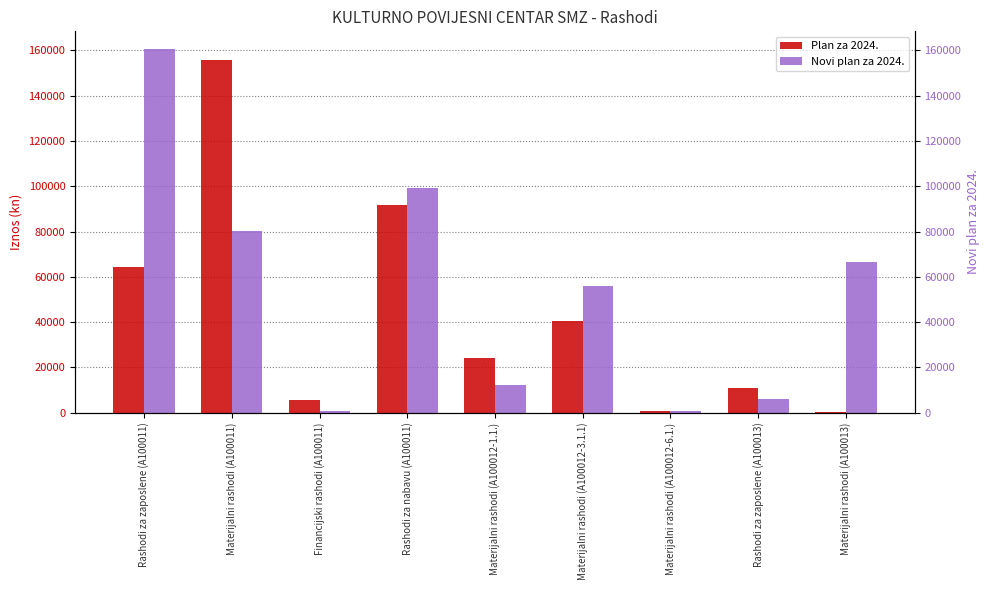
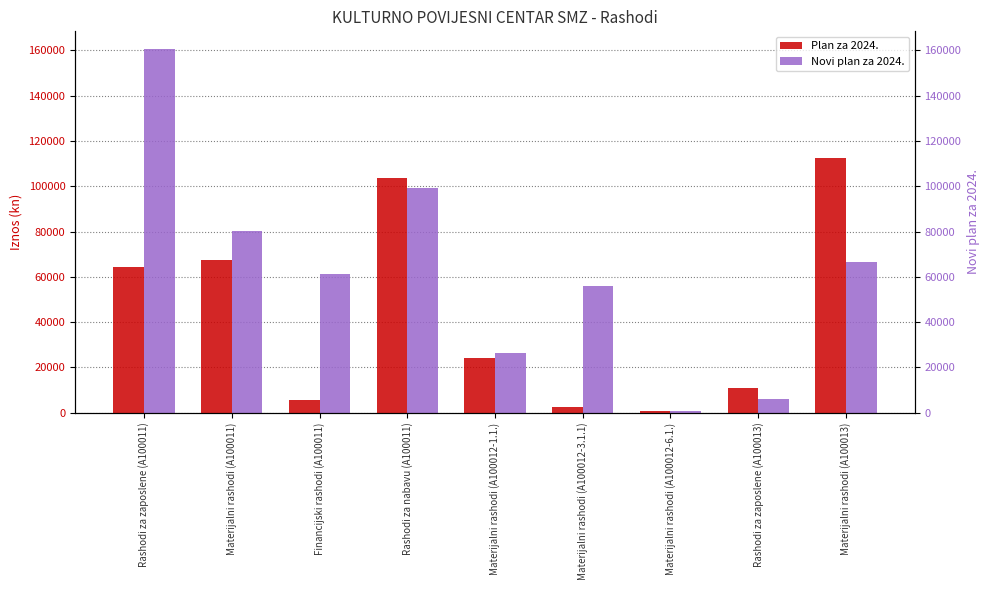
  {
    "Plan za 2024.": {
      "Rashodi za zaposlene (A100011)": 64000,
-     "Materijalni rashodi (A100011)": 156000,
+     "Materijalni rashodi (A100011)": 68000,
      "Financijski rashodi (A100011)": 6000,
-     "Rashodi za nabavu (A100011)": 92000,
+     "Rashodi za nabavu (A100011)": 104000,
      "Materijalni rashodi (A100012-1.1.)": 24000,
-     "Materijalni rashodi (A100012-3.1.1)": 41000,
+     "Materijalni rashodi (A100012-3.1.1)": 2000,
      "Rashodi za zaposlene (A100013)": 11000,
-     "Materijalni rashodi (A100013)": 0
+     "Materijalni rashodi (A100013)": 112000
    },
    "Novi plan za 2024.": {
      "Rashodi za zaposlene (A100011)": 160000,
      "Materijalni rashodi (A100011)": 80000,
-     "Financijski rashodi (A100011)": 1000,
+     "Financijski rashodi (A100011)": 61000,
      "Rashodi za nabavu (A100011)": 99000,
-     "Materijalni rashodi (A100012-1.1.)": 12000,
+     "Materijalni rashodi (A100012-1.1.)": 27000,
      "Materijalni rashodi (A100012-3.1.1)": 56000,
      "Rashodi za zaposlene (A100013)": 6000,
      "Materijalni rashodi (A100013)": 66000
    }
  }
